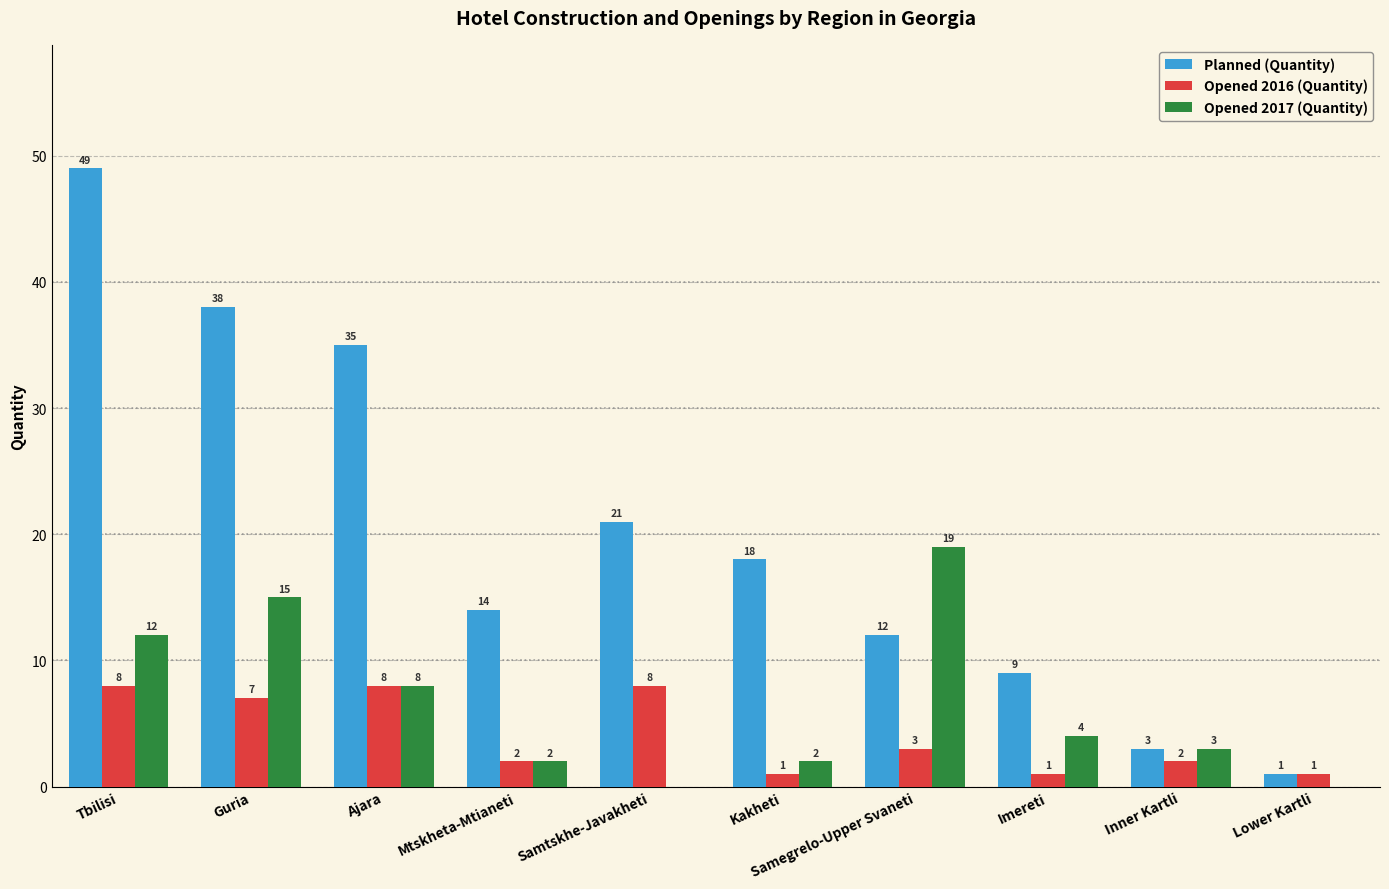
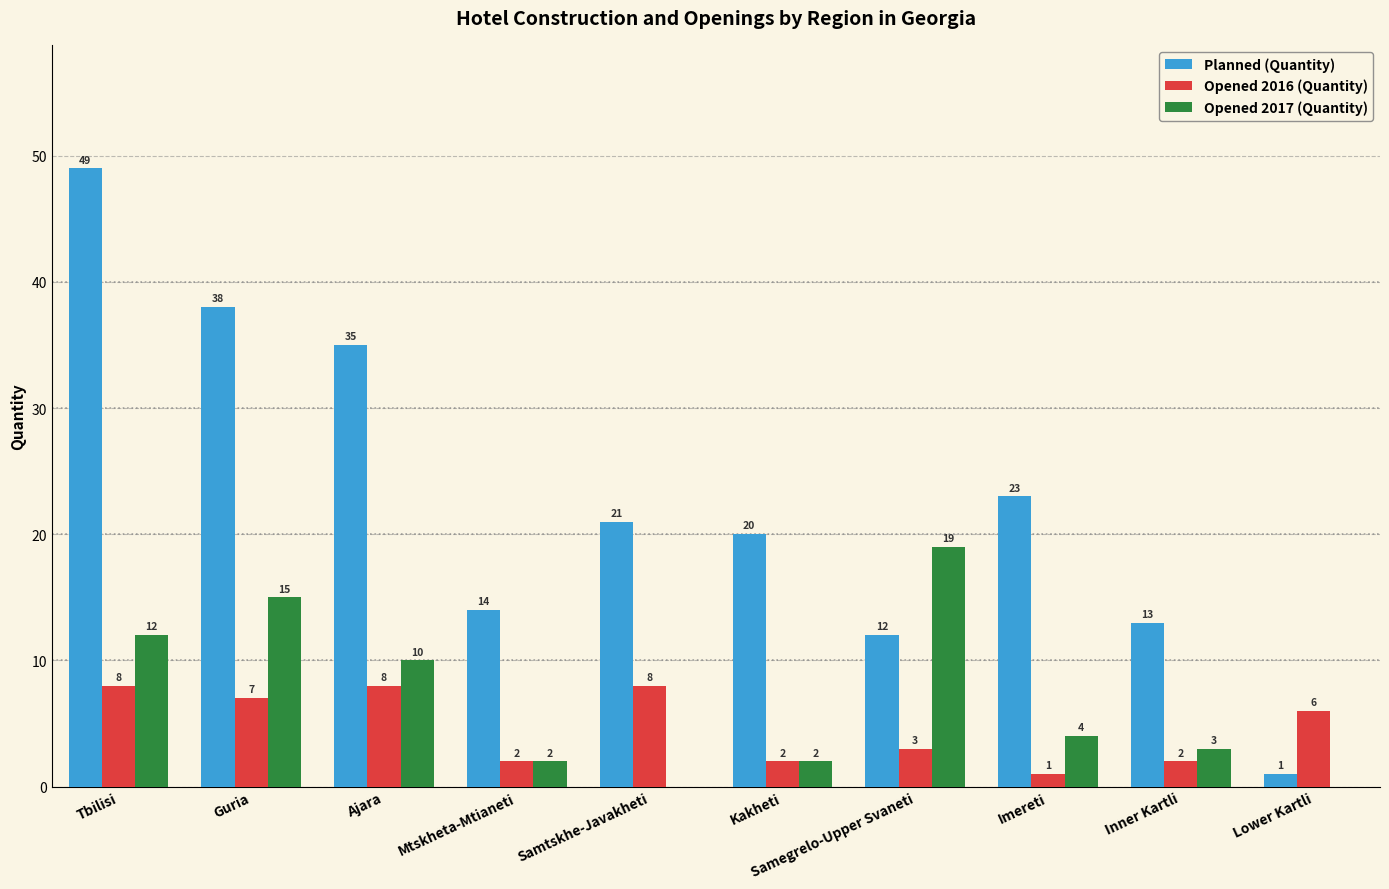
  {
    "Planned (Quantity)": {
      "Tbilisi": 49,
      "Guria": 38,
      "Ajara": 35,
      "Mtskheta-Mtianeti": 14,
      "Samtskhe-Javakheti": 21,
-     "Kakheti": 18,
+     "Kakheti": 20,
      "Samegrelo-Upper Svaneti": 12,
-     "Imereti": 9,
-     "Inner Kartli": 3,
+     "Imereti": 23,
+     "Inner Kartli": 13,
      "Lower Kartli": 1
    },
    "Opened 2016 (Quantity)": {
      "Tbilisi": 8,
      "Guria": 7,
      "Ajara": 8,
      "Mtskheta-Mtianeti": 2,
      "Samtskhe-Javakheti": 8,
-     "Kakheti": 1,
+     "Kakheti": 2,
      "Samegrelo-Upper Svaneti": 3,
      "Imereti": 1,
      "Inner Kartli": 2,
-     "Lower Kartli": 1
+     "Lower Kartli": 6
    },
    "Opened 2017 (Quantity)": {
      "Tbilisi": 12,
      "Guria": 15,
-     "Ajara": 8,
+     "Ajara": 10,
      "Mtskheta-Mtianeti": 2,
      "Kakheti": 2,
      "Samegrelo-Upper Svaneti": 19,
      "Imereti": 4,
      "Inner Kartli": 3
    }
  }
